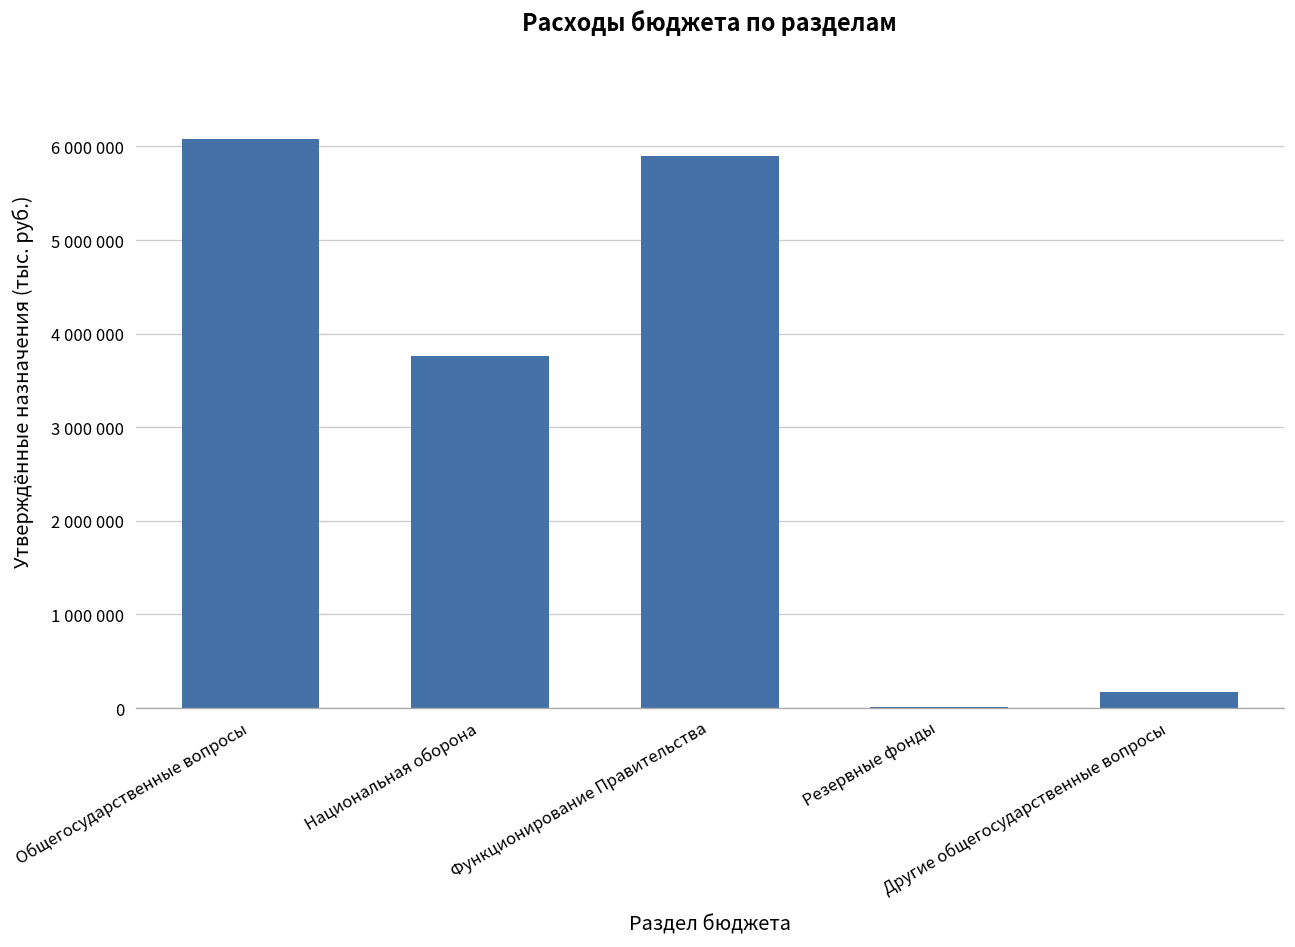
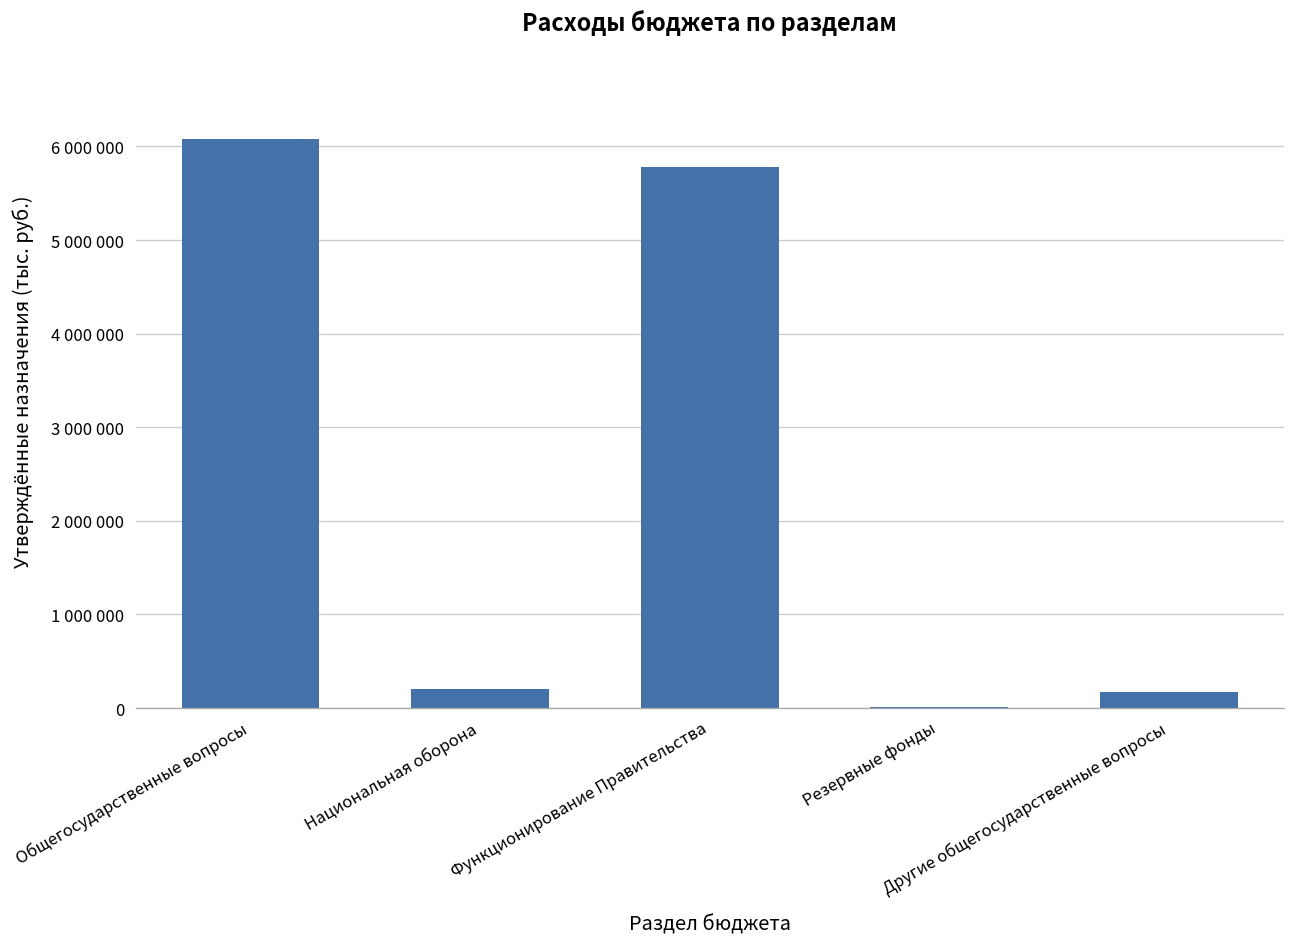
  {
    "Общегосударственные вопросы": 6100000,
-   "Национальная оборона": 3800000,
-   "Функционирование Правительства": 5900000,
+   "Национальная оборона": 200000,
+   "Функционирование Правительства": 5800000,
    "Другие общегосударственные вопросы": 200000
  }
